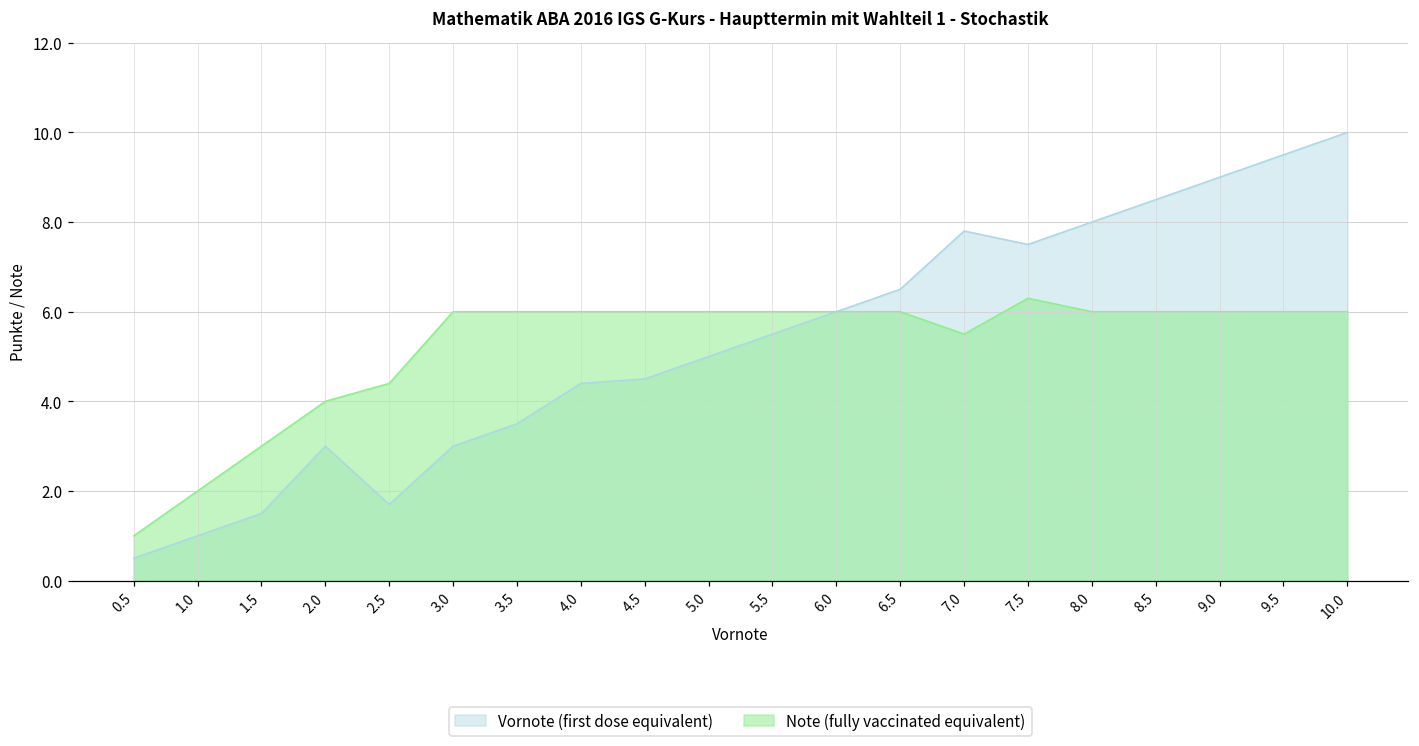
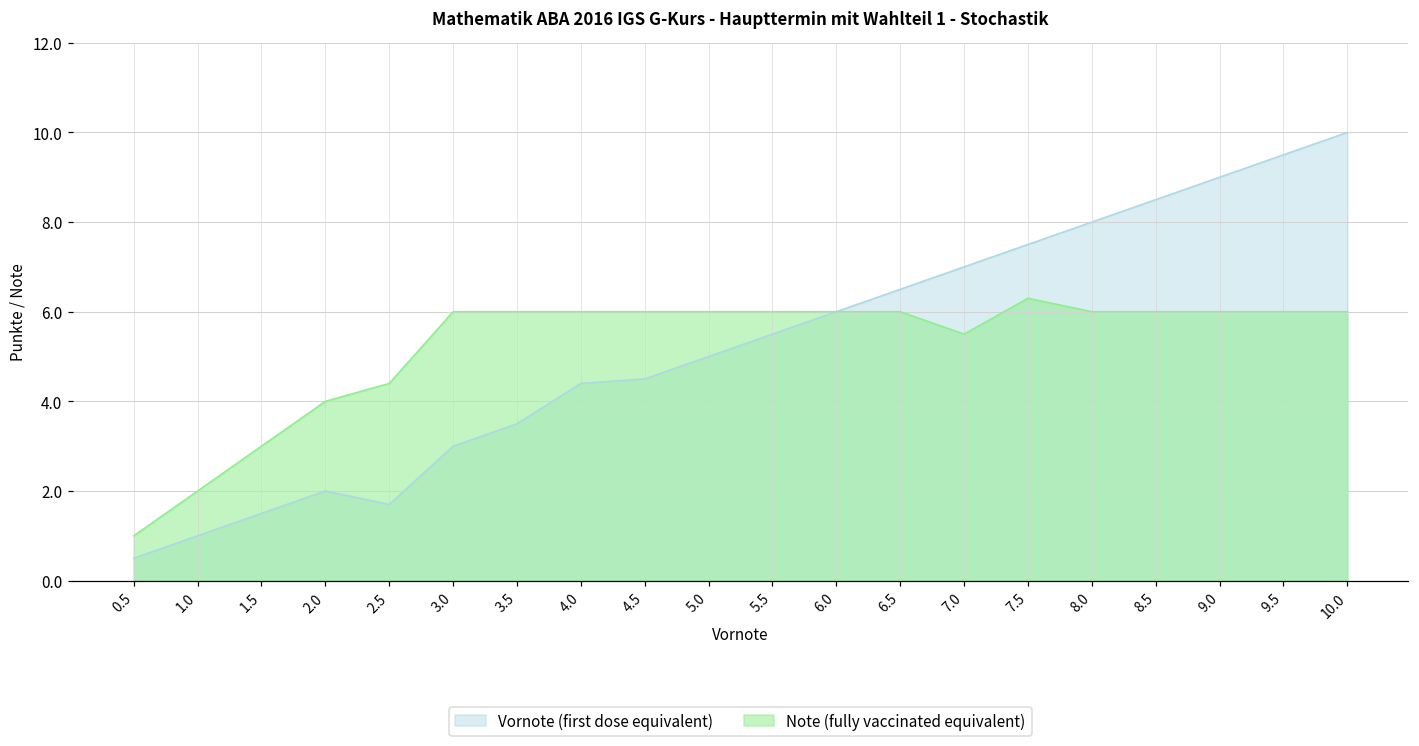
  {
    "Vornote (first dose equivalent)": {
      "0.5": 0.5,
      "1.0": 1.0,
      "1.5": 1.5,
-     "2.0": 3,
+     "2.0": 2,
      "2.5": 1.7,
      "3.0": 3.0,
      "3.5": 3.5,
      "4.0": 4.4,
      "4.5": 4.5,
      "5.0": 5.0,
      "5.5": 5.5,
      "6.5": 6.5,
-     "7.0": 7.8,
+     "7.0": 7.0,
      "7.5": 7.5,
      "8.0": 8.0,
      "8.5": 8.5,
      "9.0": 9.0,
      "9.5": 9.5,
      "10.0": 10.0
    },
    "Note (fully vaccinated equivalent)": {
      "0.5": 1.0,
      "1.0": 2.0,
      "1.5": 3.0,
      "2.0": 4.0,
      "2.5": 4.4,
      "3.0": 6.0,
      "3.5": 6.0,
      "4.0": 6.0,
      "4.5": 6.0,
      "5.0": 6.0,
      "5.5": 6.0,
      "6.5": 6.0,
      "7.0": 5.5,
      "7.5": 6.3,
      "8.0": 6.0,
      "8.5": 6.0,
      "9.0": 6.0,
      "9.5": 6.0,
      "10.0": 6.0
    }
  }
